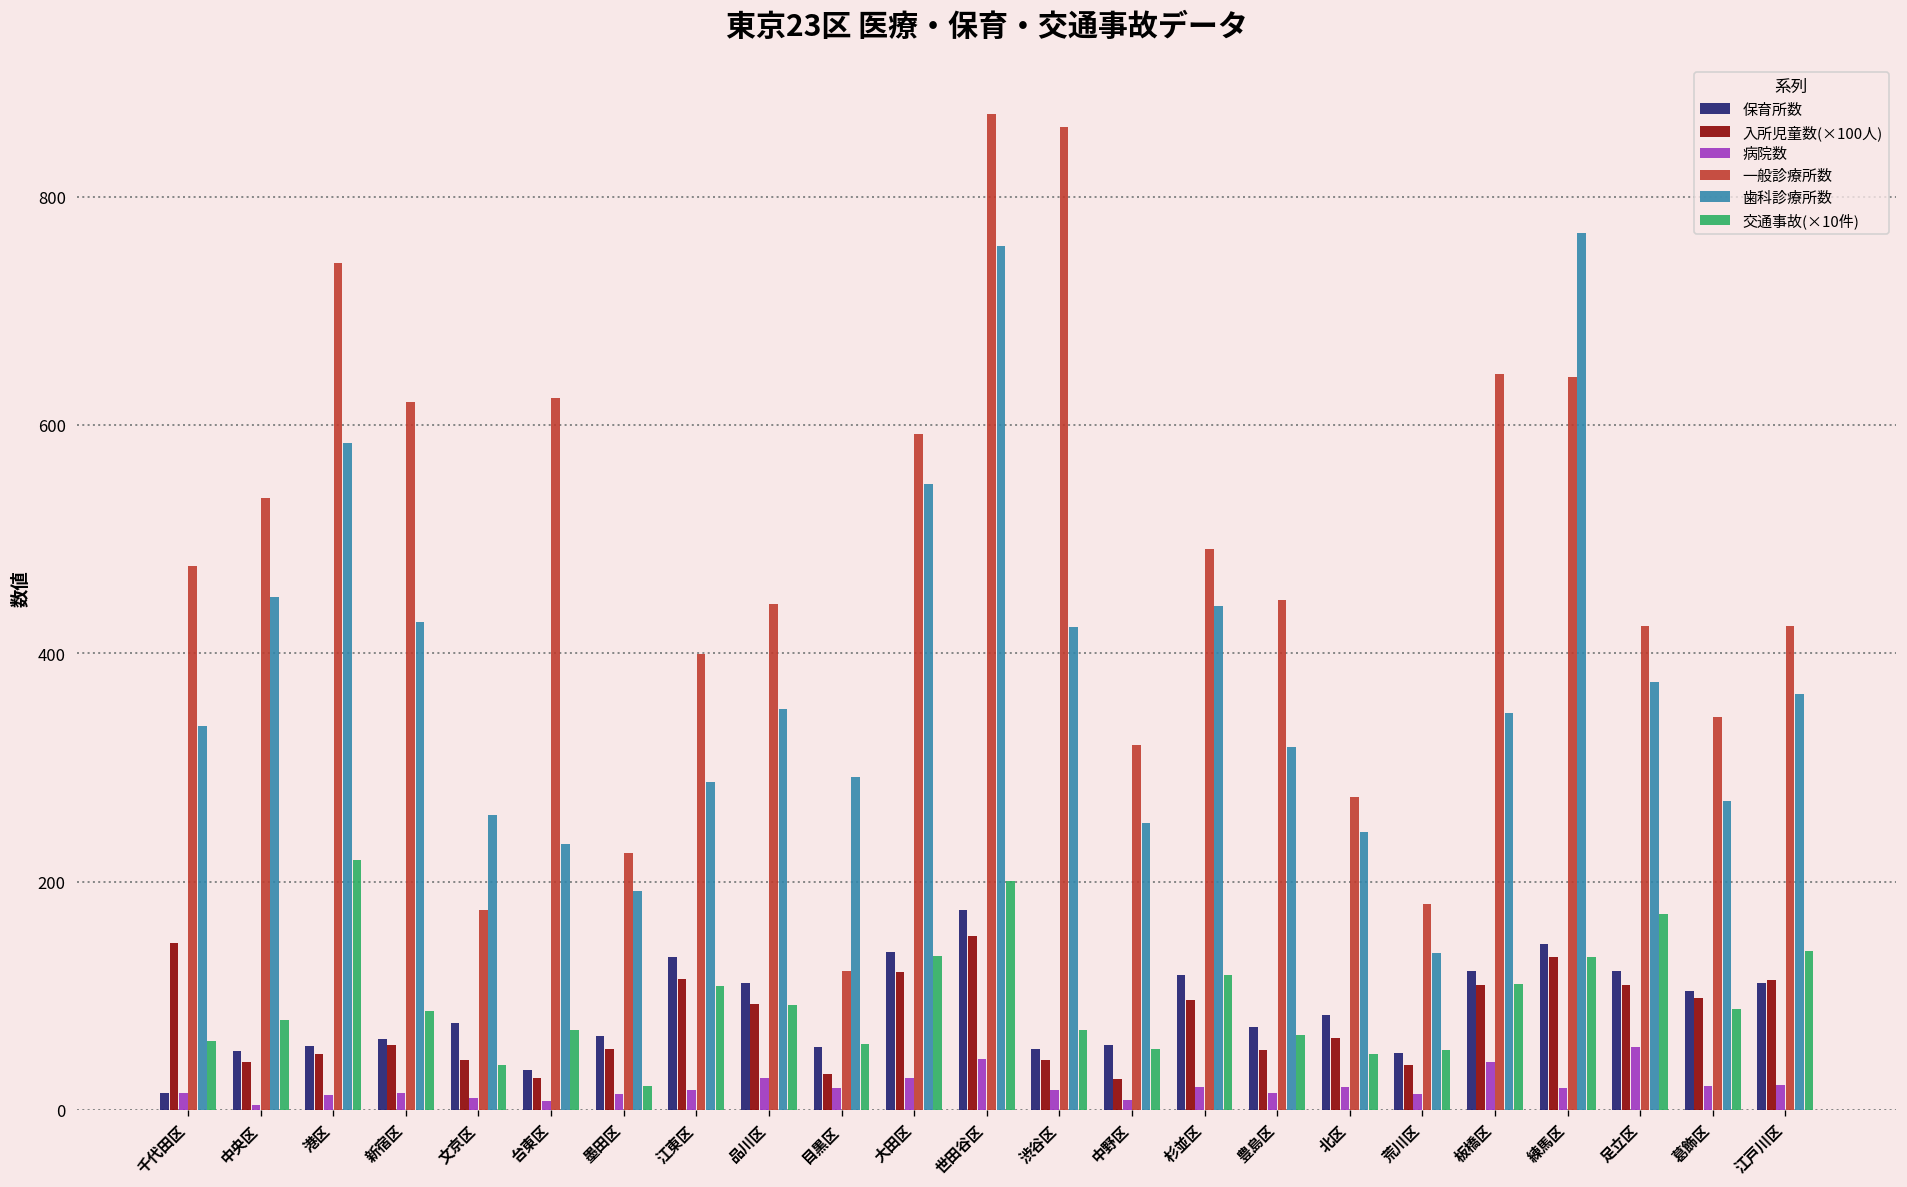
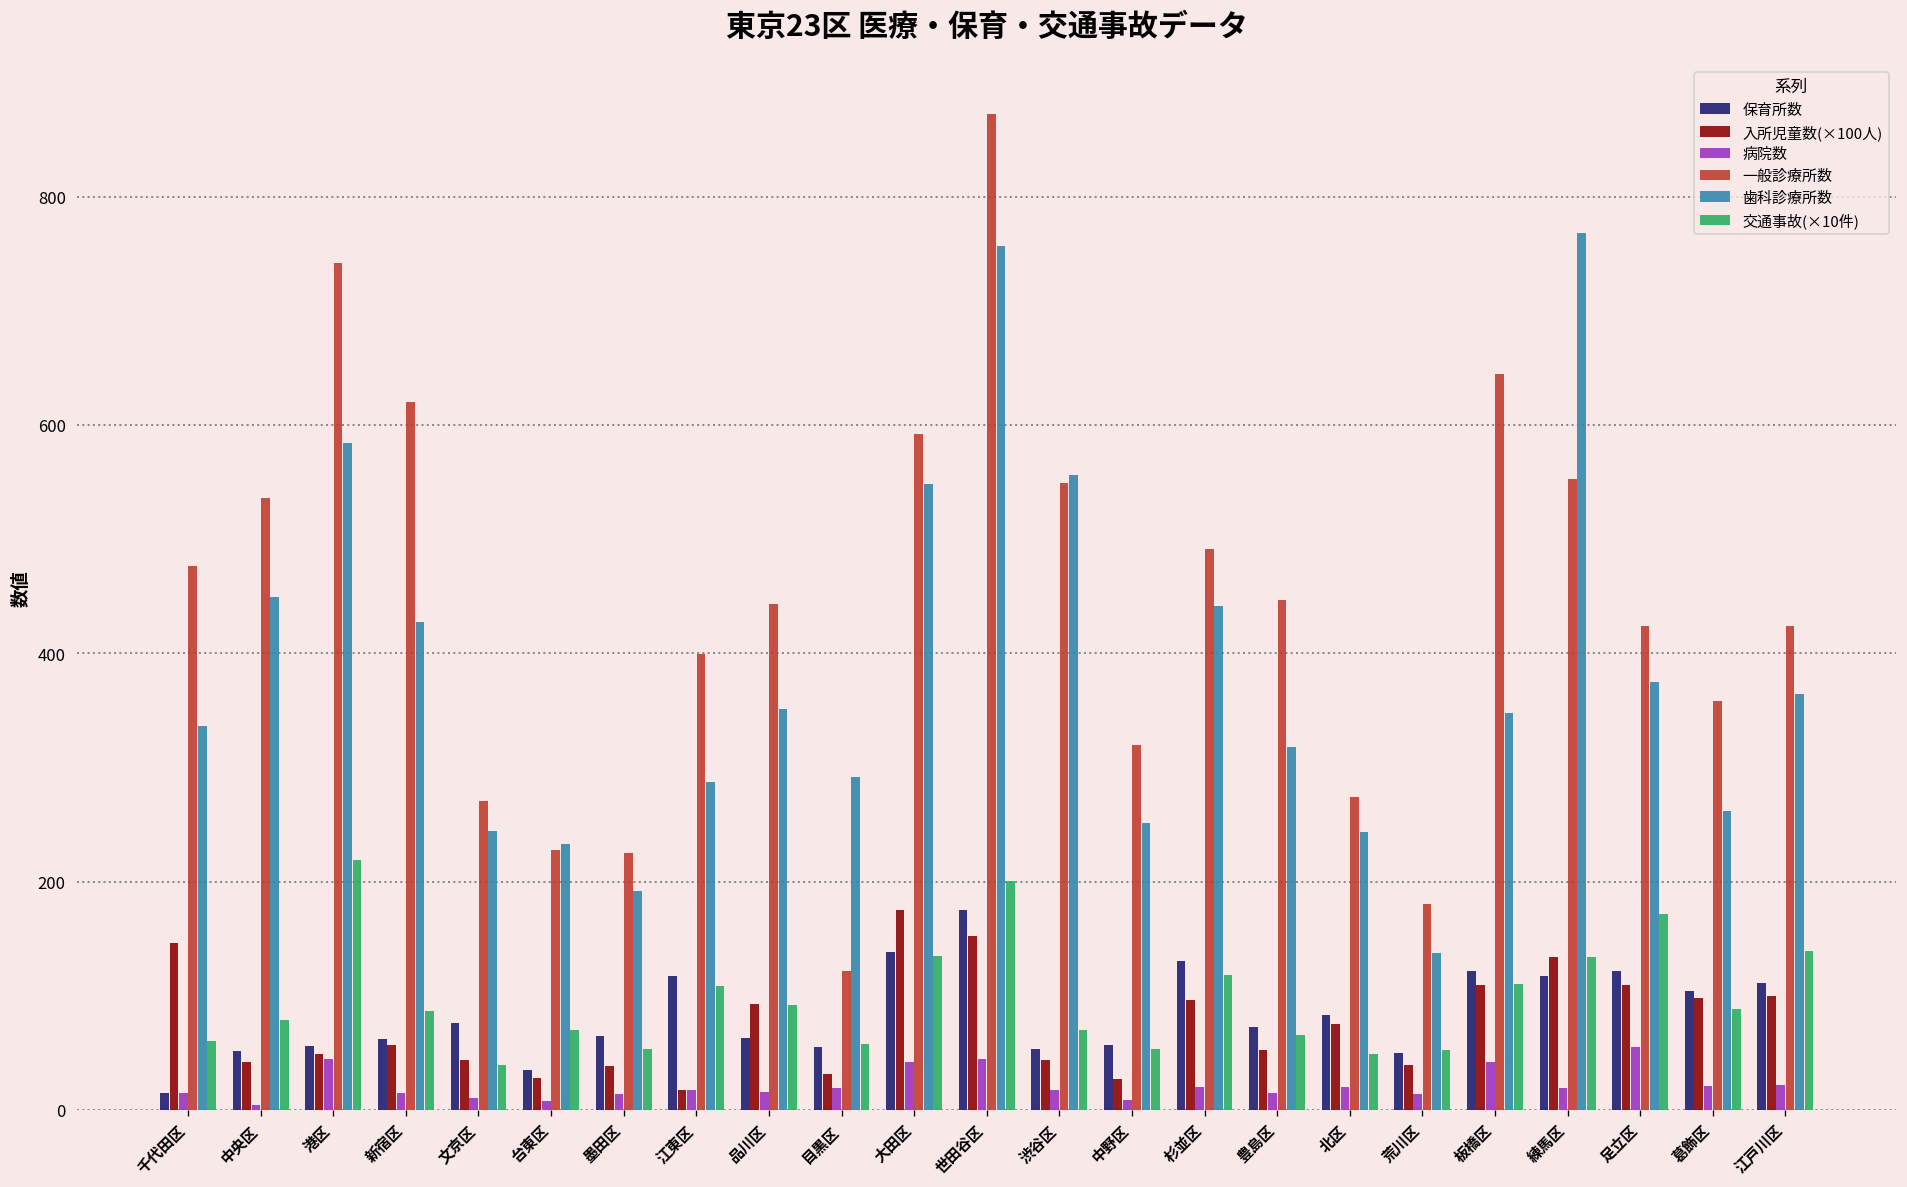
  {
    "保育所数": {
      "千代田区": 20,
      "中央区": 50,
      "港区": 60,
      "新宿区": 60,
      "文京区": 80,
      "台東区": 40,
      "墨田区": 70,
-     "江東区": 130,
-     "品川区": 110,
+     "江東区": 120,
+     "品川区": 60,
      "目黒区": 60,
      "大田区": 140,
      "世田谷区": 180,
      "渋谷区": 50,
      "中野区": 60,
-     "杉並区": 120,
+     "杉並区": 130,
      "豊島区": 70,
      "北区": 80,
      "荒川区": 50,
      "板橋区": 120,
-     "練馬区": 150,
+     "練馬区": 120,
      "足立区": 120,
      "葛飾区": 100,
      "江戸川区": 110
    },
    "入所児童数(×100人)": {
      "千代田区": 150,
      "中央区": 40,
      "港区": 50,
      "新宿区": 60,
      "文京区": 40,
      "台東区": 30,
-     "墨田区": 50,
-     "江東区": 110,
+     "墨田区": 40,
+     "江東区": 20,
      "品川区": 90,
      "目黒区": 30,
-     "大田区": 120,
+     "大田区": 170,
      "世田谷区": 150,
      "渋谷区": 40,
      "中野区": 30,
      "杉並区": 100,
      "豊島区": 50,
-     "北区": 60,
+     "北区": 80,
      "荒川区": 40,
      "板橋区": 110,
      "練馬区": 130,
      "足立区": 110,
      "葛飾区": 100,
-     "江戸川区": 110
+     "江戸川区": 100
    },
    "病院数": {
      "千代田区": 20,
      "中央区": 0,
-     "港区": 10,
+     "港区": 50,
      "新宿区": 20,
      "文京区": 10,
      "台東区": 10,
      "墨田区": 10,
      "江東区": 20,
-     "品川区": 30,
+     "品川区": 20,
      "目黒区": 20,
-     "大田区": 30,
+     "大田区": 40,
      "世田谷区": 50,
      "渋谷区": 20,
      "中野区": 10,
      "杉並区": 20,
      "豊島区": 20,
      "北区": 20,
      "荒川区": 10,
      "板橋区": 40,
      "練馬区": 20,
      "足立区": 60,
      "葛飾区": 20,
      "江戸川区": 20
    },
    "一般診療所数": {
      "千代田区": 480,
      "中央区": 540,
      "港区": 740,
      "新宿区": 620,
-     "文京区": 180,
-     "台東区": 620,
+     "文京区": 270,
+     "台東区": 230,
      "墨田区": 230,
      "江東区": 400,
      "品川区": 440,
      "目黒区": 120,
      "大田区": 590,
      "世田谷区": 870,
-     "渋谷区": 860,
+     "渋谷区": 550,
      "中野区": 320,
      "杉並区": 490,
      "豊島区": 450,
      "北区": 270,
      "荒川区": 180,
      "板橋区": 650,
-     "練馬区": 640,
+     "練馬区": 550,
      "足立区": 420,
-     "葛飾区": 340,
+     "葛飾区": 360,
      "江戸川区": 420
    },
    "歯科診療所数": {
      "千代田区": 340,
      "中央区": 450,
      "港区": 580,
      "新宿区": 430,
-     "文京区": 260,
+     "文京区": 240,
      "台東区": 230,
      "墨田区": 190,
      "江東区": 290,
      "品川区": 350,
      "目黒区": 290,
      "大田区": 550,
      "世田谷区": 760,
-     "渋谷区": 420,
+     "渋谷区": 560,
      "中野区": 250,
      "杉並区": 440,
      "豊島区": 320,
      "北区": 240,
      "荒川区": 140,
      "板橋区": 350,
      "練馬区": 770,
      "足立区": 380,
-     "葛飾区": 270,
+     "葛飾区": 260,
      "江戸川区": 360
    },
    "交通事故(×10件)": {
      "千代田区": 60,
      "中央区": 80,
      "港区": 220,
      "新宿区": 90,
      "文京区": 40,
      "台東区": 70,
-     "墨田区": 20,
+     "墨田区": 50,
      "江東区": 110,
      "品川区": 90,
      "目黒区": 60,
      "大田区": 130,
      "世田谷区": 200,
      "渋谷区": 70,
      "中野区": 50,
      "杉並区": 120,
      "豊島区": 70,
      "北区": 50,
      "荒川区": 50,
      "板橋区": 110,
      "練馬区": 130,
      "足立区": 170,
      "葛飾区": 90,
      "江戸川区": 140
    }
  }
